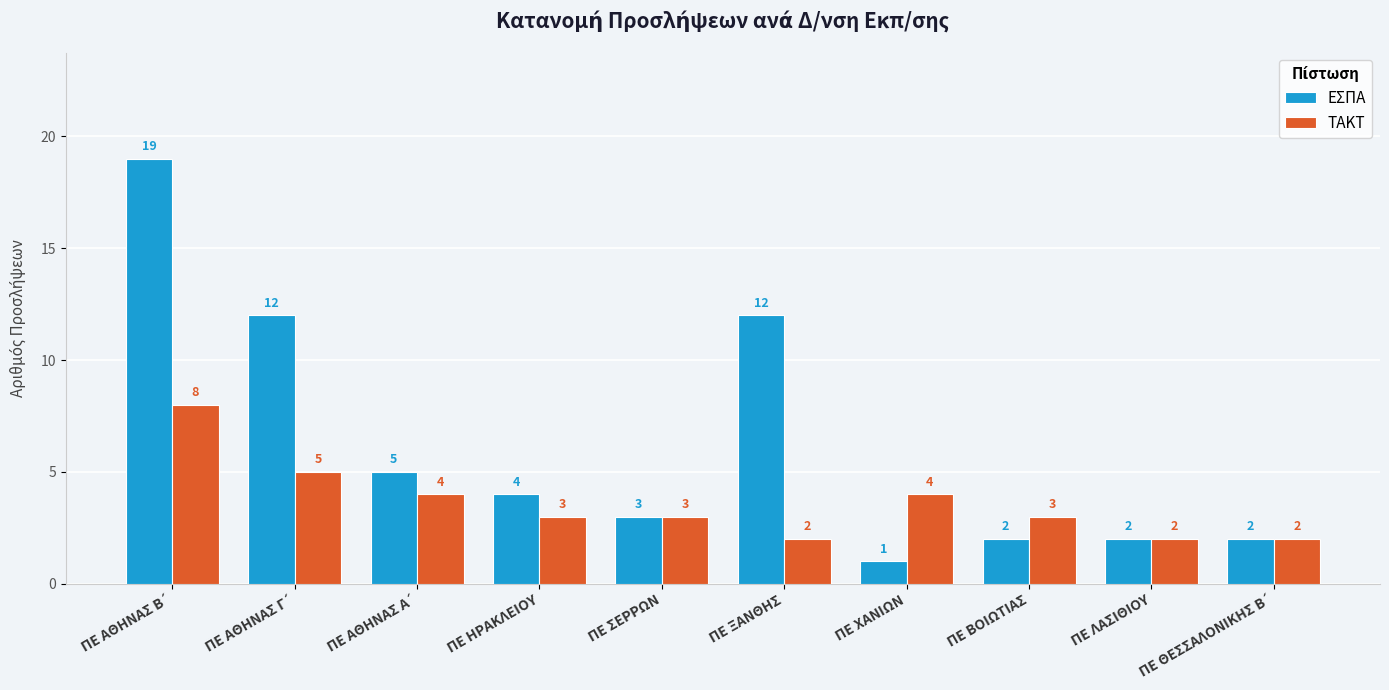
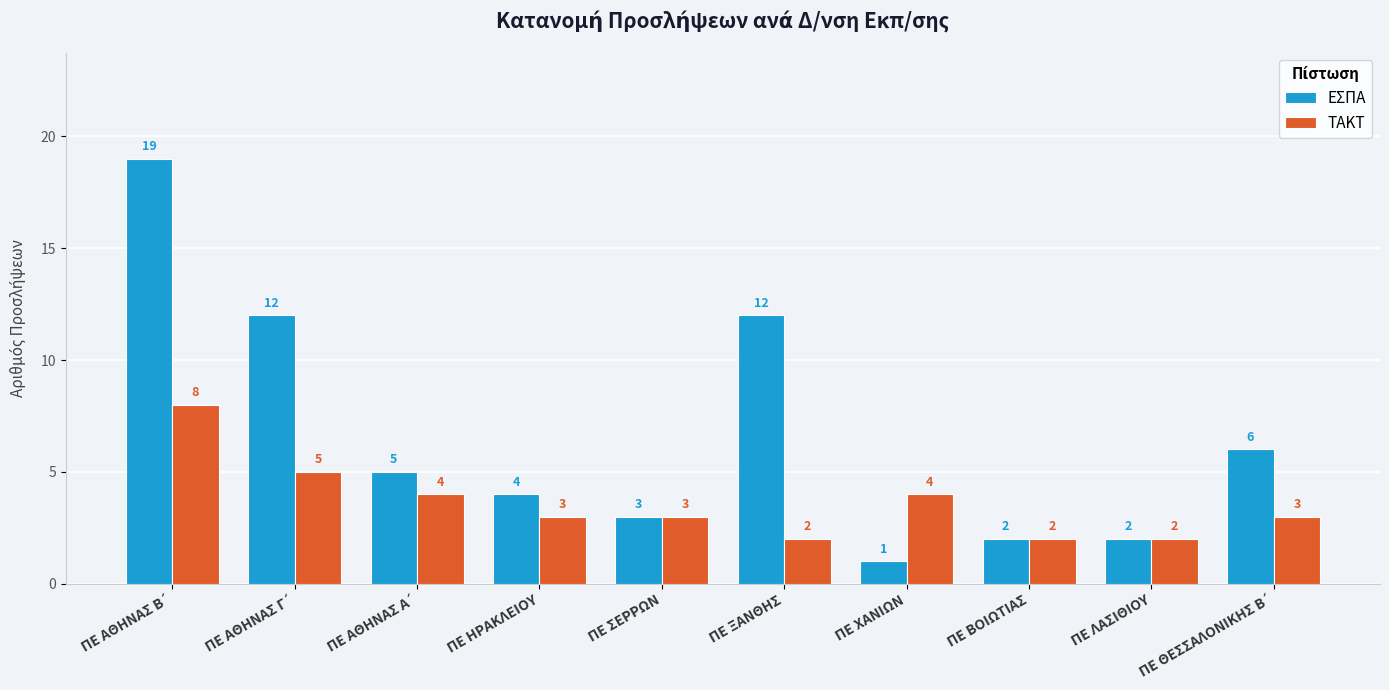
  {
    "ΕΣΠΑ": {
      "ΠΕ ΑΘΗΝΑΣ Β΄": 19,
      "ΠΕ ΑΘΗΝΑΣ Γ΄": 12,
      "ΠΕ ΑΘΗΝΑΣ Α΄": 5,
      "ΠΕ ΗΡΑΚΛΕΙΟΥ": 4,
      "ΠΕ ΣΕΡΡΩΝ": 3,
      "ΠΕ ΞΑΝΘΗΣ": 12,
      "ΠΕ ΧΑΝΙΩΝ": 1,
      "ΠΕ ΒΟΙΩΤΙΑΣ": 2,
      "ΠΕ ΛΑΣΙΘΙΟΥ": 2,
-     "ΠΕ ΘΕΣΣΑΛΟΝΙΚΗΣ Β΄": 2
+     "ΠΕ ΘΕΣΣΑΛΟΝΙΚΗΣ Β΄": 6
    },
    "ΤΑΚΤ": {
      "ΠΕ ΑΘΗΝΑΣ Β΄": 8,
      "ΠΕ ΑΘΗΝΑΣ Γ΄": 5,
      "ΠΕ ΑΘΗΝΑΣ Α΄": 4,
      "ΠΕ ΗΡΑΚΛΕΙΟΥ": 3,
      "ΠΕ ΣΕΡΡΩΝ": 3,
      "ΠΕ ΞΑΝΘΗΣ": 2,
      "ΠΕ ΧΑΝΙΩΝ": 4,
-     "ΠΕ ΒΟΙΩΤΙΑΣ": 3,
+     "ΠΕ ΒΟΙΩΤΙΑΣ": 2,
      "ΠΕ ΛΑΣΙΘΙΟΥ": 2,
-     "ΠΕ ΘΕΣΣΑΛΟΝΙΚΗΣ Β΄": 2
+     "ΠΕ ΘΕΣΣΑΛΟΝΙΚΗΣ Β΄": 3
    }
  }
